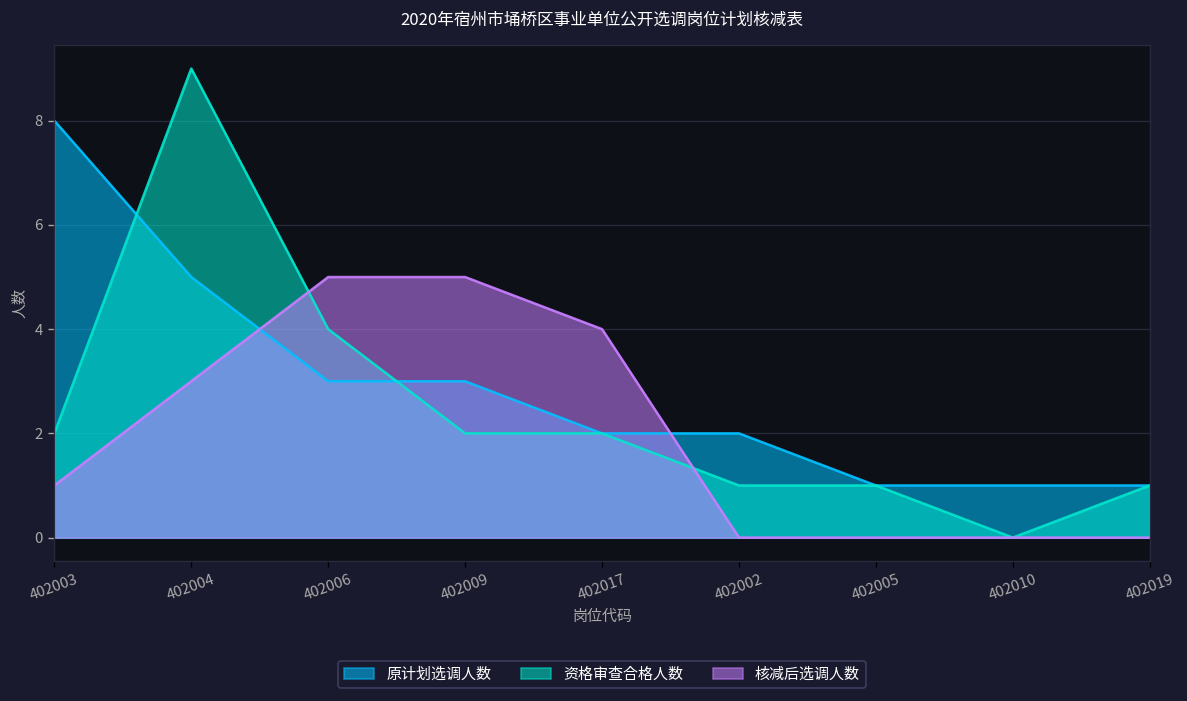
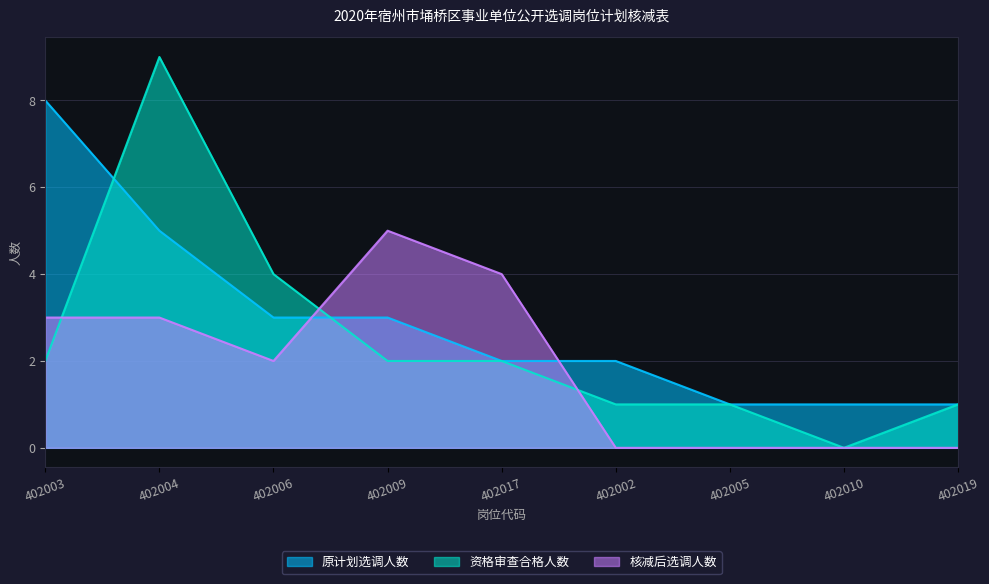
  {
    "核减后选调人数": {
-     "402003": 1,
+     "402003": 3,
      "402004": 3,
-     "402006": 5,
+     "402006": 2,
      "402009": 5,
      "402017": 4,
      "402002": 0,
      "402005": 0,
      "402019": 0
    }
  }
